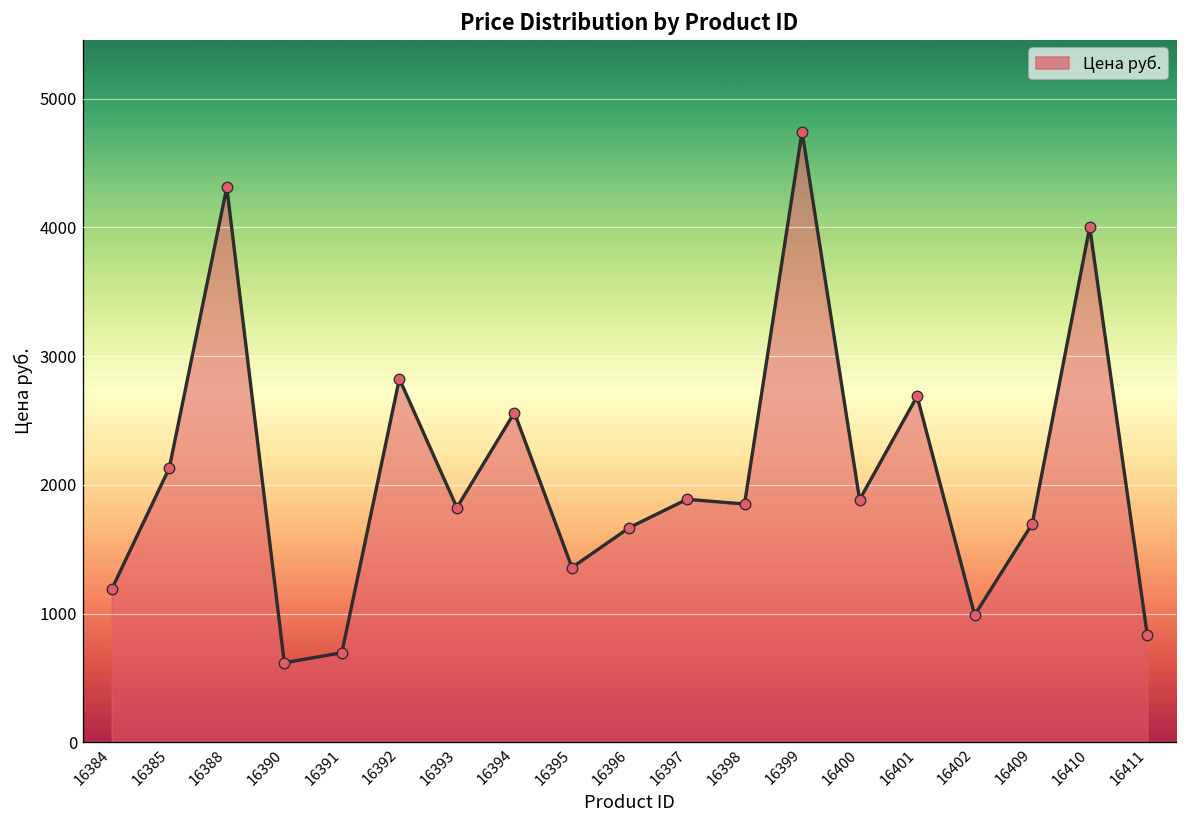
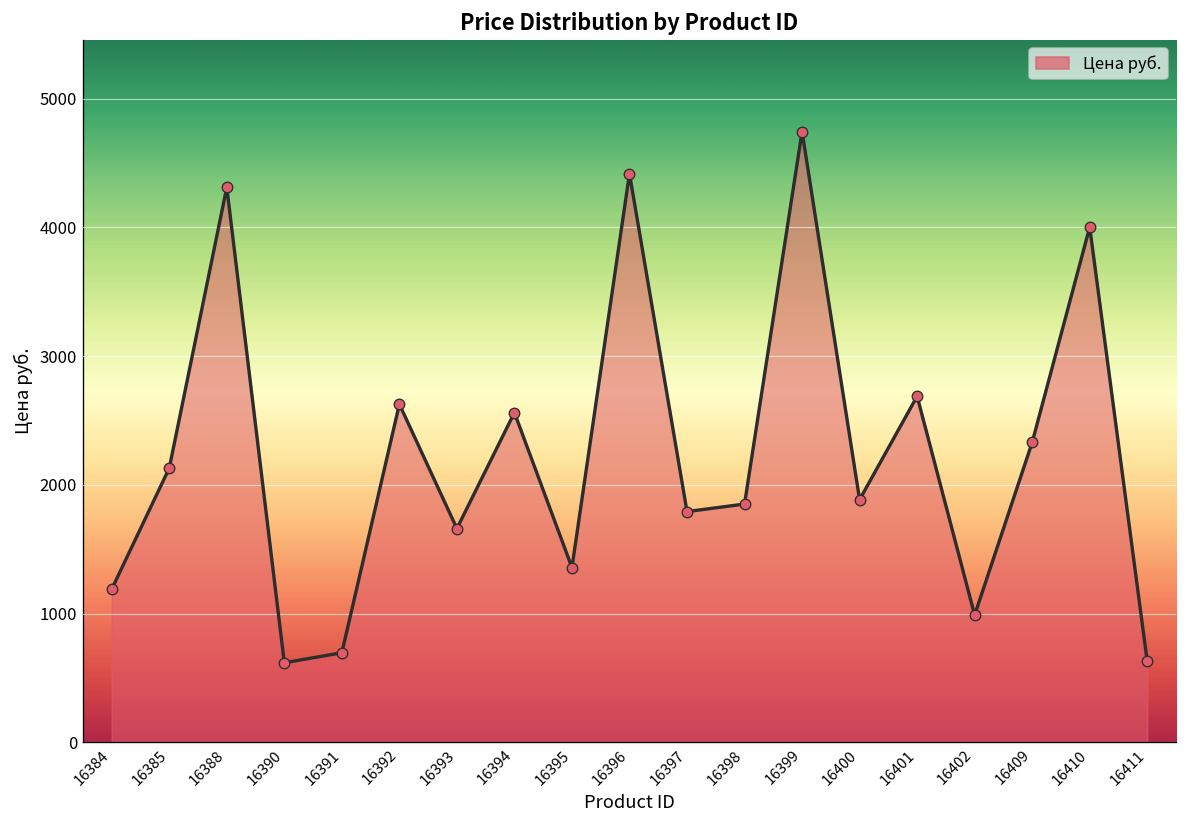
  {
    "16384": 1190,
    "16385": 2130,
    "16388": 4310,
    "16390": 620,
    "16391": 700,
-   "16392": 2820,
-   "16393": 1820,
+   "16392": 2630,
+   "16393": 1660,
    "16394": 2560,
    "16395": 1360,
-   "16396": 1670,
-   "16397": 1890,
+   "16396": 4420,
+   "16397": 1790,
    "16398": 1850,
    "16399": 4740,
    "16400": 1880,
    "16401": 2690,
    "16402": 990,
-   "16409": 1700,
+   "16409": 2330,
    "16410": 4000,
-   "16411": 830
+   "16411": 630
  }
